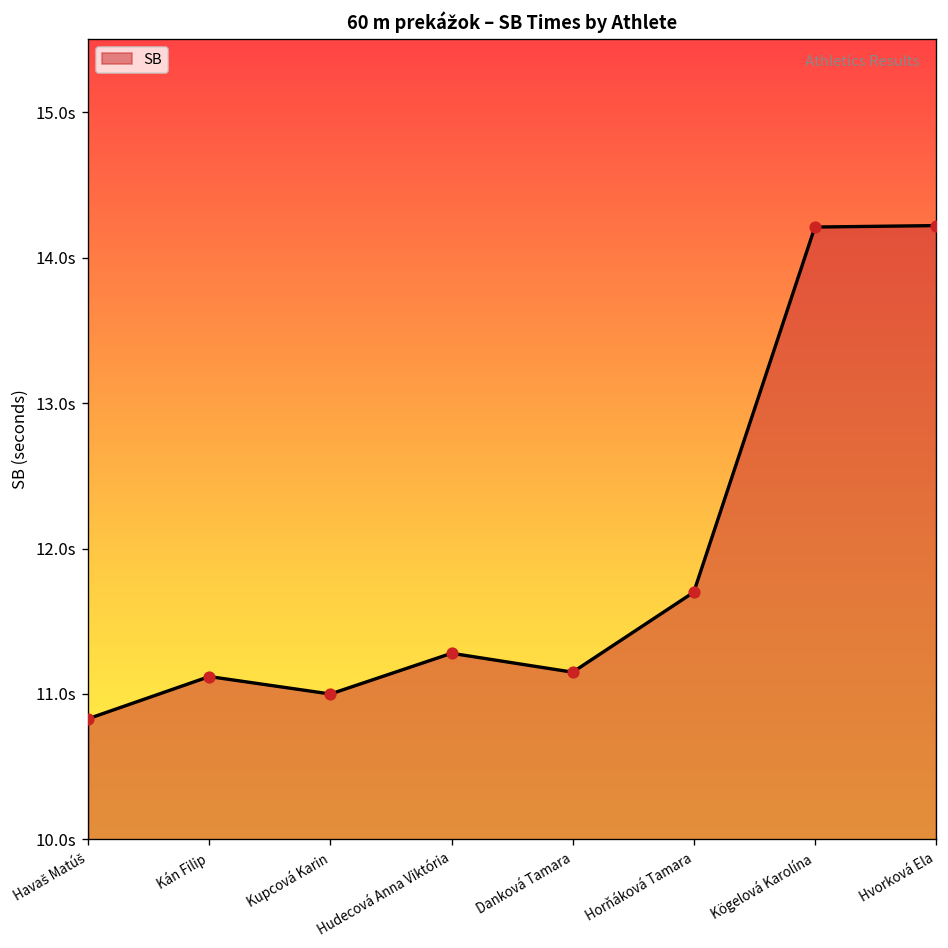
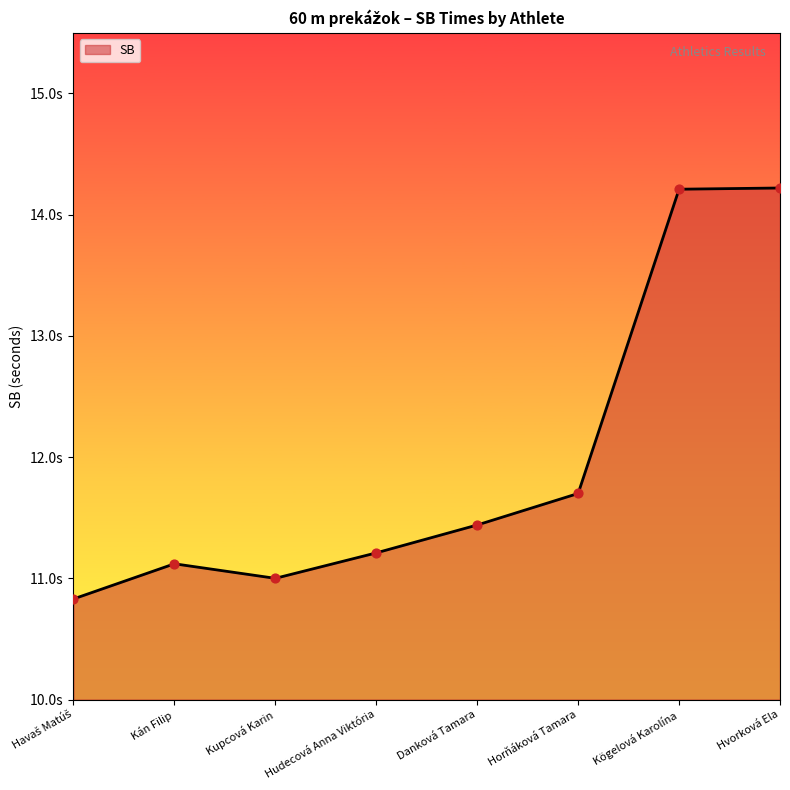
  {
    "Havaš Matúš": "10.83s",
    "Kán Filip": "11.12s",
    "Kupcová Karin": "11.00s",
-   "Hudecová Anna Viktória": "11.28s",
-   "Danková Tamara": "11.15s",
+   "Hudecová Anna Viktória": "11.21s",
+   "Danková Tamara": "11.44s",
    "Horňáková Tamara": "11.70s",
    "Kögelová Karolína": "14.21s",
    "Hvorková Ela": "14.22s"
  }
